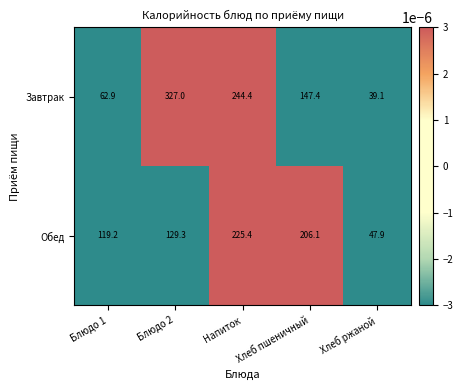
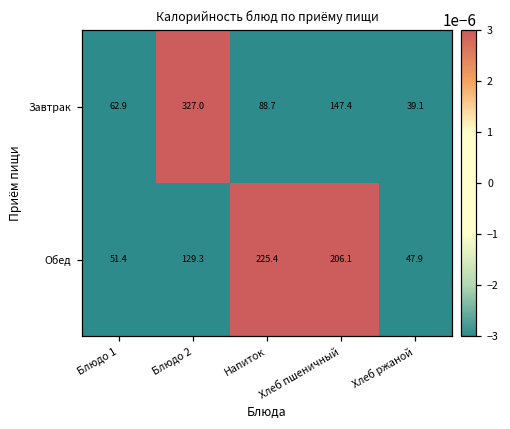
  {
    "Завтрак": {
      "Блюдо 1": 62.9,
      "Блюдо 2": 327.0,
-     "Напиток": 244.4,
+     "Напиток": 88.7,
      "Хлеб пшеничный": 147.4,
      "Хлеб ржаной": 39.1
    },
    "Обед": {
-     "Блюдо 1": 119.2,
+     "Блюдо 1": 51.4,
      "Блюдо 2": 129.3,
      "Напиток": 225.4,
      "Хлеб пшеничный": 206.1,
      "Хлеб ржаной": 47.9
    }
  }
